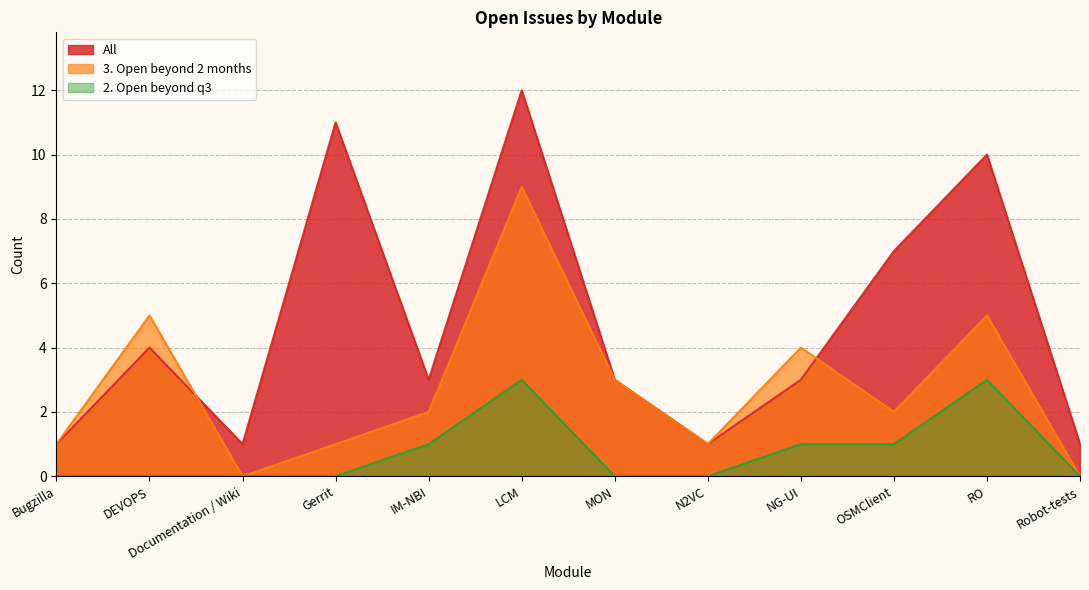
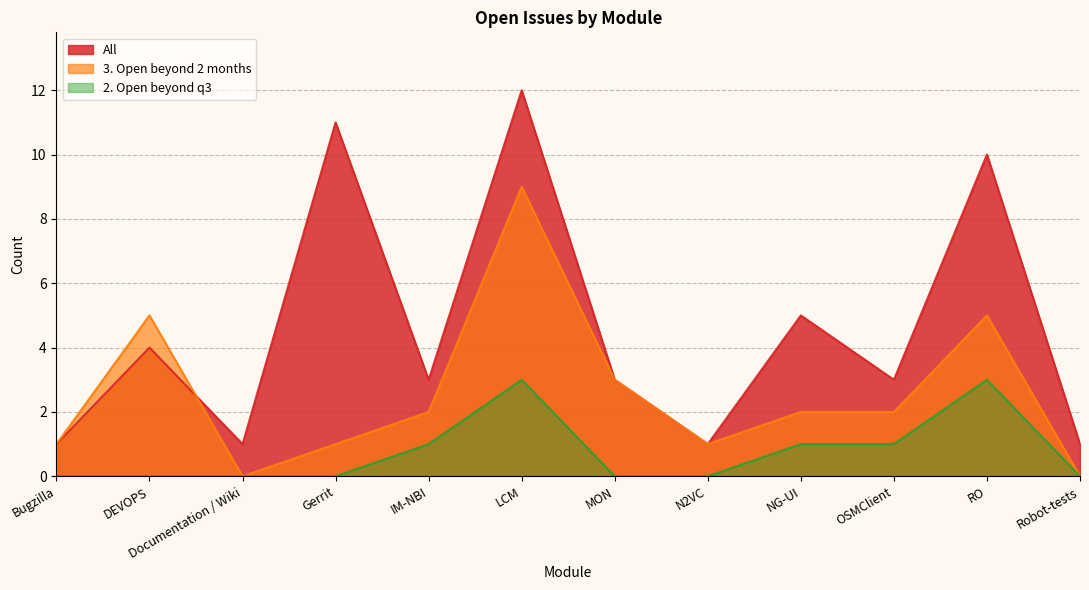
  {
    "All": {
      "DEVOPS": 4,
      "Documentation / Wiki": 1,
      "Gerrit": 11,
      "IM-NBI": 3,
      "LCM": 12,
-     "NG-UI": 3,
-     "OSMClient": 7,
+     "NG-UI": 5,
+     "OSMClient": 3,
      "RO": 10,
      "Robot-tests": 1
    },
    "3. Open beyond 2 months": {
      "DEVOPS": 5,
      "Gerrit": 1,
      "IM-NBI": 2,
      "LCM": 9,
-     "NG-UI": 4,
+     "NG-UI": 2,
      "OSMClient": 2,
      "RO": 5
    },
    "2. Open beyond q3": {
      "Bugzilla": 0,
      "DEVOPS": 0,
      "Gerrit": 0,
      "IM-NBI": 1,
      "LCM": 3,
      "MON": 0,
      "N2VC": 0,
      "NG-UI": 1,
      "OSMClient": 1,
      "RO": 3
    }
  }
